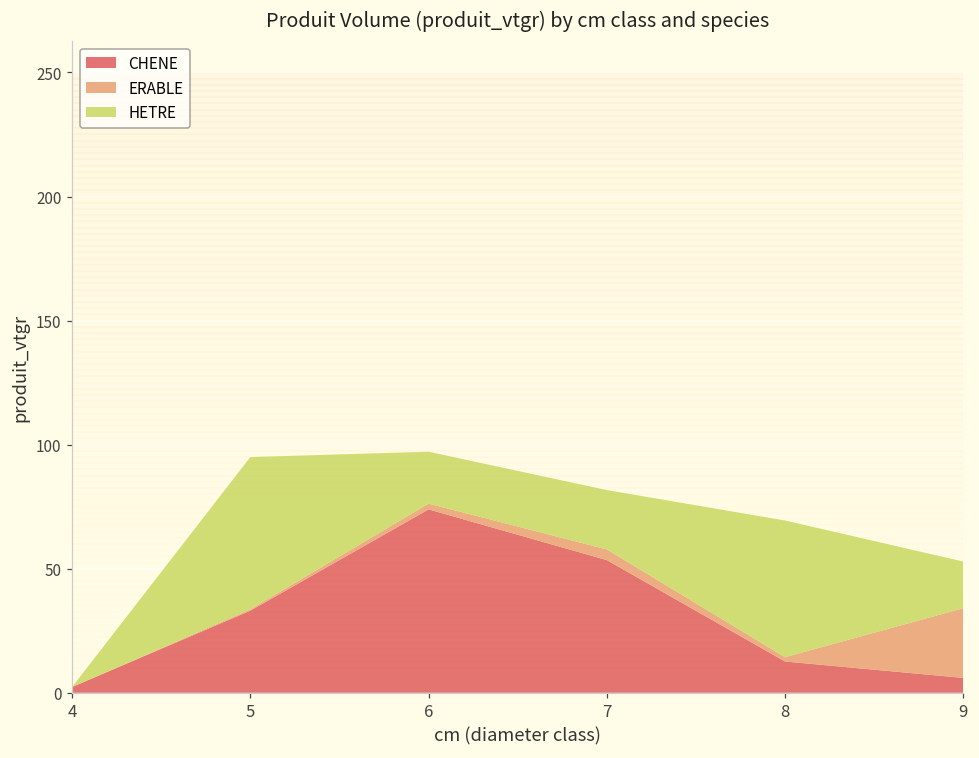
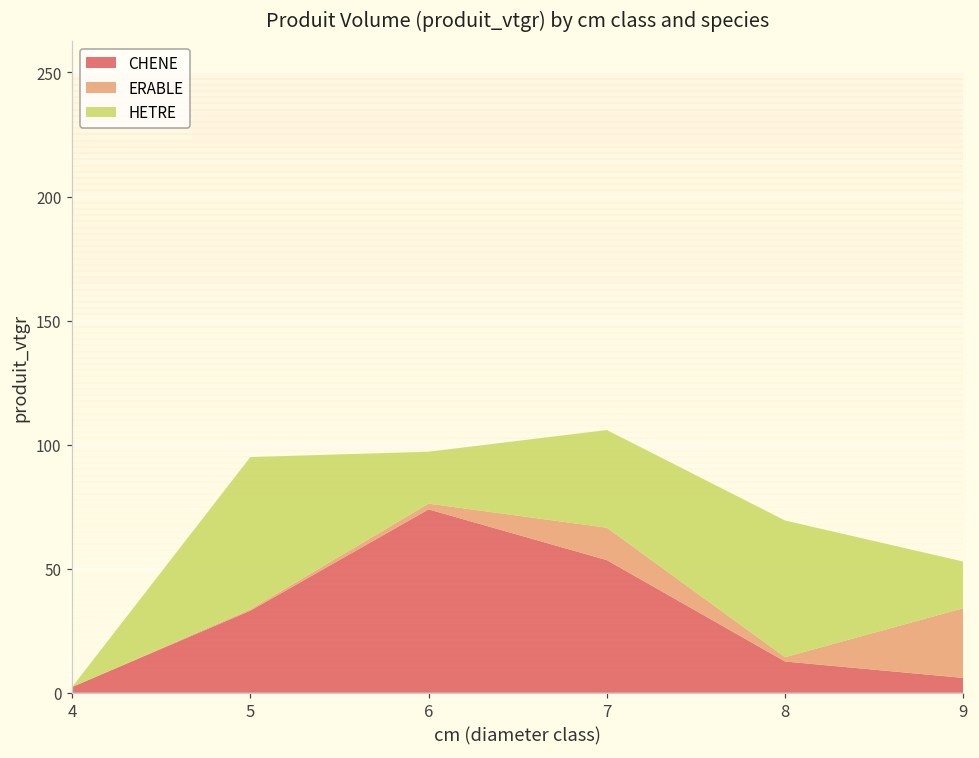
  {
    "CHENE": {
      "6": 74,
      "7": 53,
      "8": 13,
      "9": 6
    },
    "ERABLE": {
      "6": 2,
-     "7": 4,
+     "7": 13,
      "8": 2,
      "9": 28
    },
    "HETRE": {
      "5": 61,
      "6": 21,
-     "7": 24,
+     "7": 39,
      "8": 55,
      "9": 19
    }
  }
